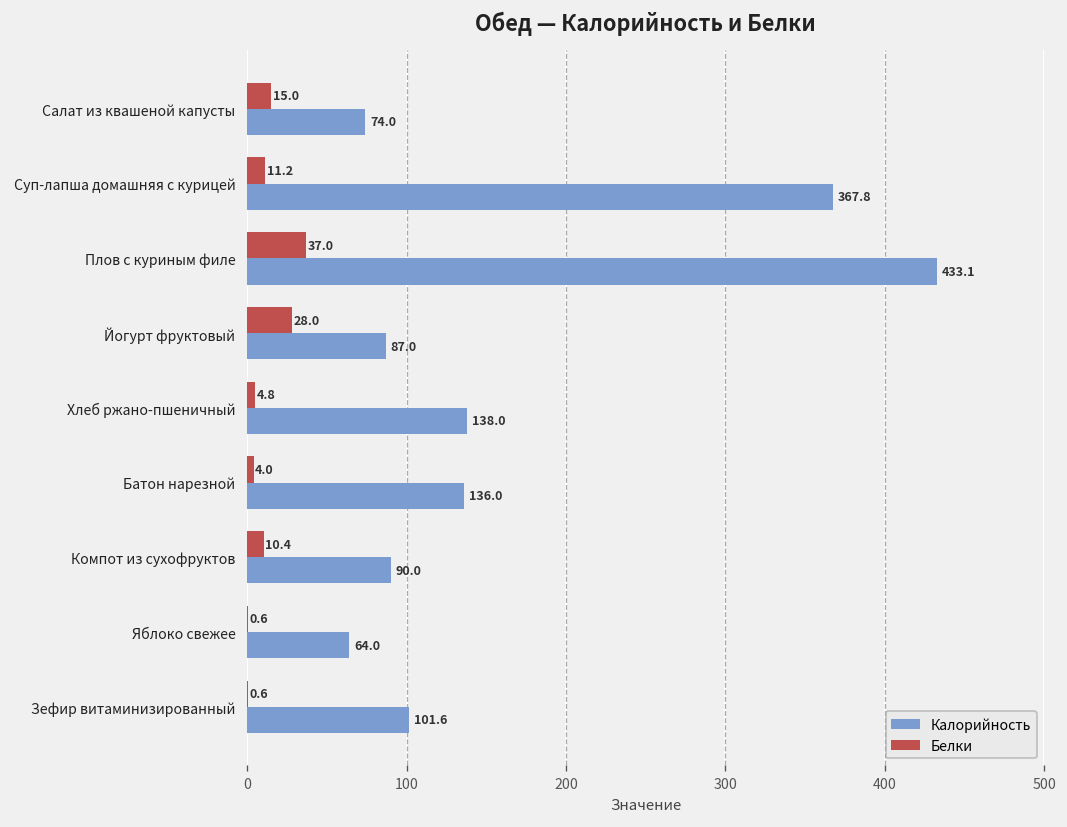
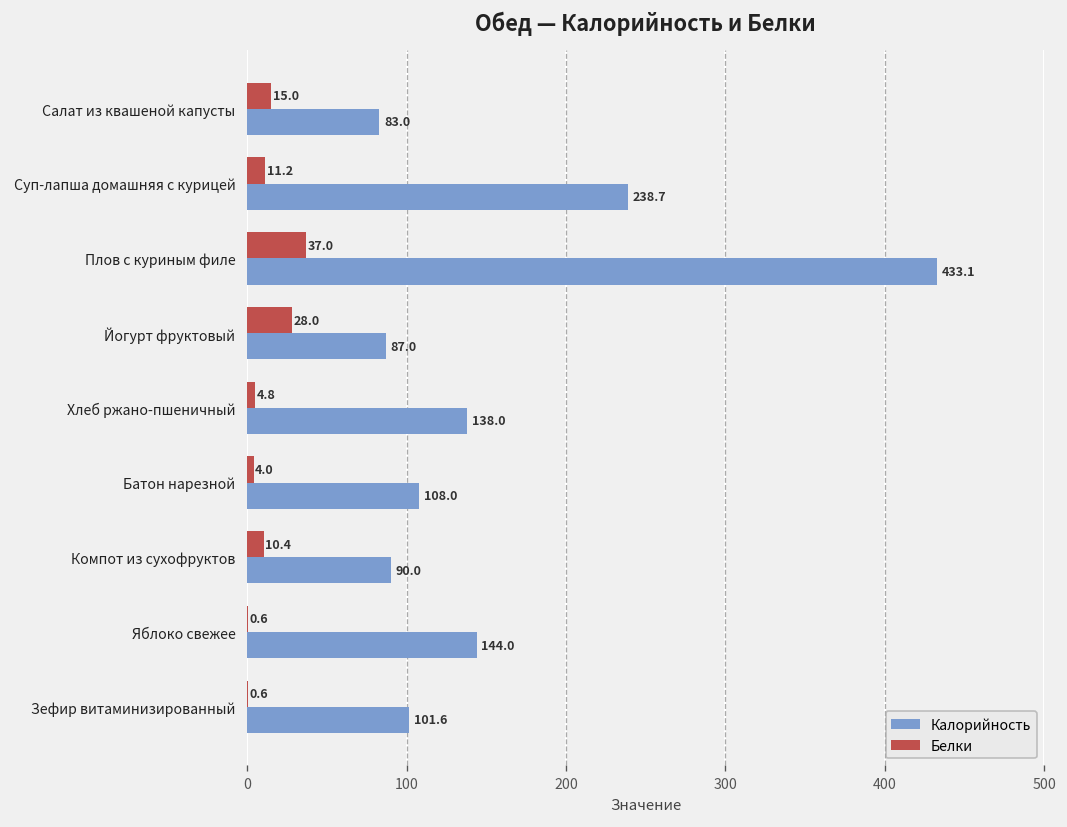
  {
    "Калорийность": {
-     "Салат из квашеной капусты": 74.0,
-     "Суп-лапша домашняя с курицей": 367.8,
+     "Салат из квашеной капусты": 83.0,
+     "Суп-лапша домашняя с курицей": 238.7,
      "Плов с куриным филе": 433.1,
      "Йогурт фруктовый": 87.0,
      "Хлеб ржано-пшеничный": 138.0,
-     "Батон нарезной": 136.0,
+     "Батон нарезной": 108.0,
      "Компот из сухофруктов": 90.0,
-     "Яблоко свежее": 64.0,
+     "Яблоко свежее": 144.0,
      "Зефир витаминизированный": 101.6
    },
    "Белки": {
      "Салат из квашеной капусты": 15.0,
      "Суп-лапша домашняя с курицей": 11.2,
      "Плов с куриным филе": 37.0,
      "Йогурт фруктовый": 28.0,
      "Хлеб ржано-пшеничный": 4.8,
      "Батон нарезной": 4.0,
      "Компот из сухофруктов": 10.4,
      "Яблоко свежее": 0.6,
      "Зефир витаминизированный": 0.6
    }
  }
